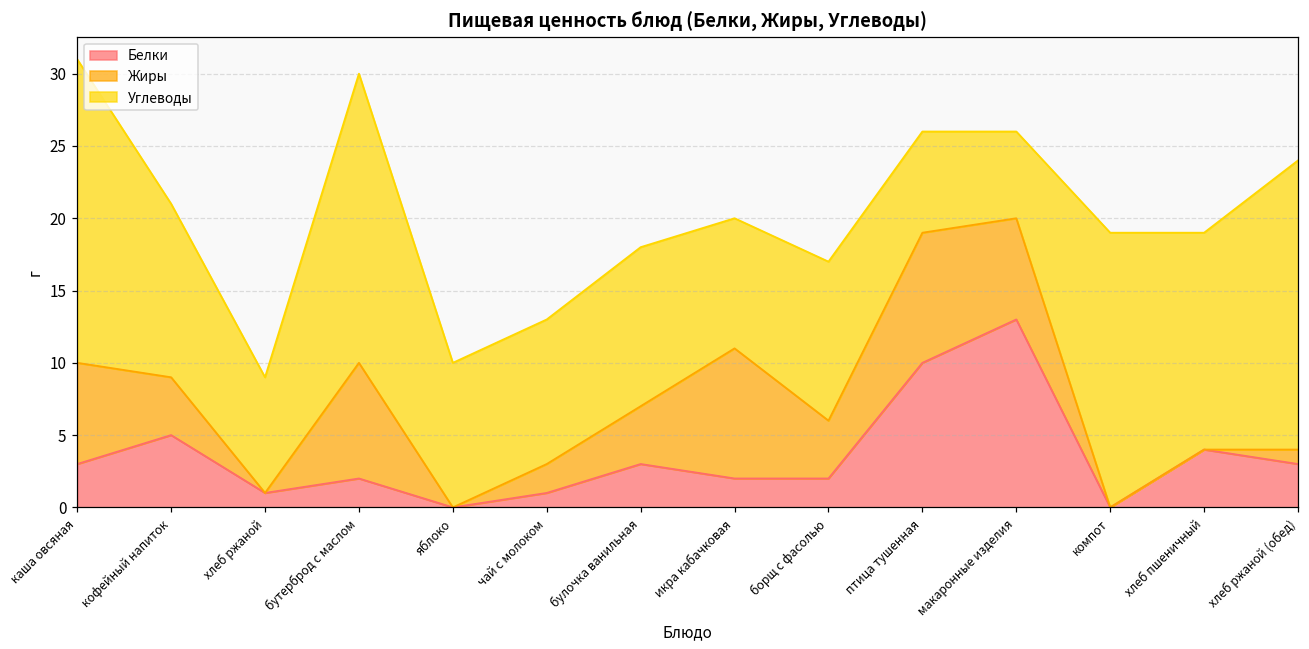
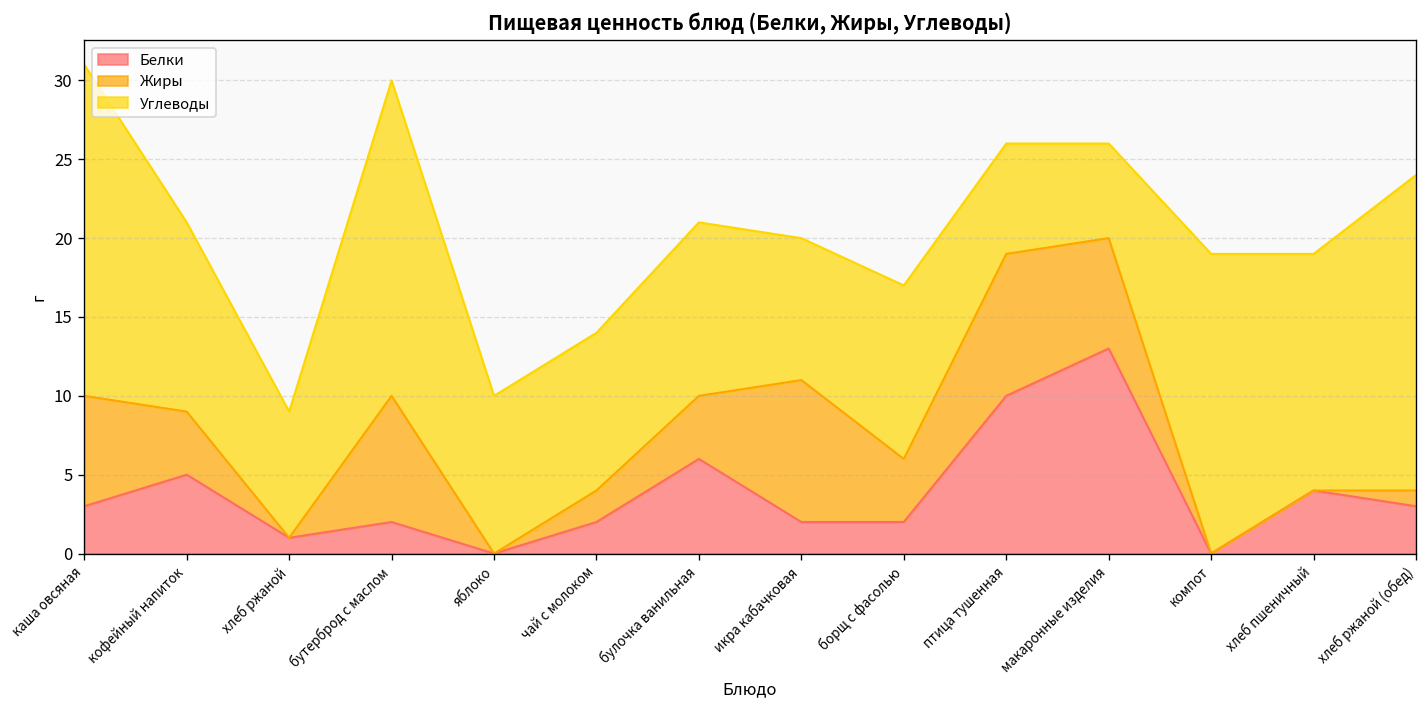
  {
    "Белки": {
      "каша овсяная": 3,
      "кофейный напиток": 5,
      "бутерброд с маслом": 2,
-     "чай с молоком": 1,
-     "булочка ванильная": 3,
+     "чай с молоком": 2,
+     "булочка ванильная": 6,
      "икра кабачковая": 2,
      "борщ с фасолью": 2,
      "птица тушенная": 10,
      "макаронные изделия": 13,
      "хлеб ржаной (обед)": 3
    }
  }
